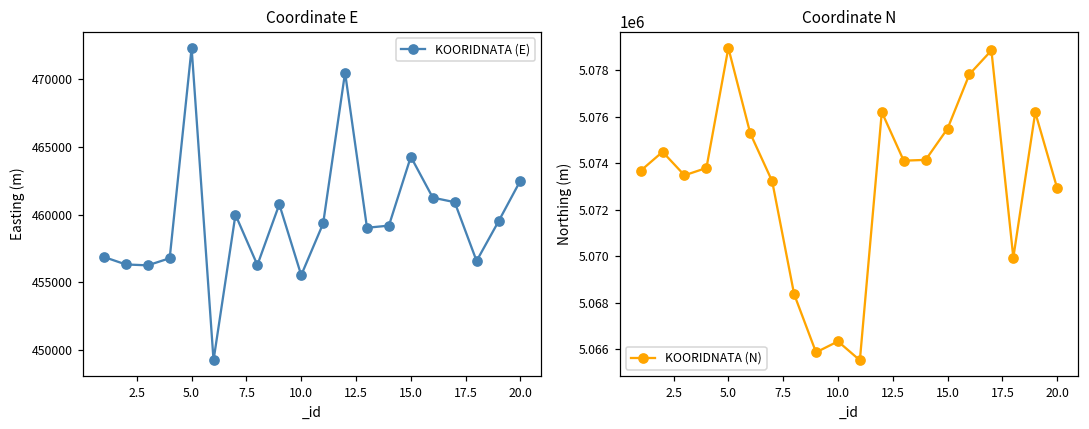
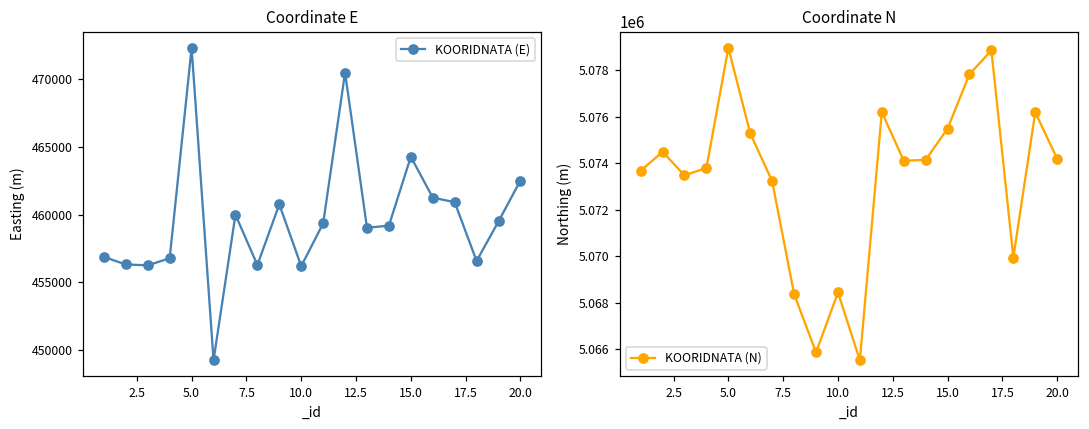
  {
    "Coordinate E": {
      "5.0": 472300,
-     "10.0": 455500,
+     "10.0": 456200,
      "15.0": 464300,
      "20.0": 462500
    },
    "Coordinate N": {
      "5.0": 5079000,
-     "10.0": 5066300,
+     "10.0": 5068500,
      "15.0": 5075500,
-     "20.0": 5072900
+     "20.0": 5074200
    }
  }
